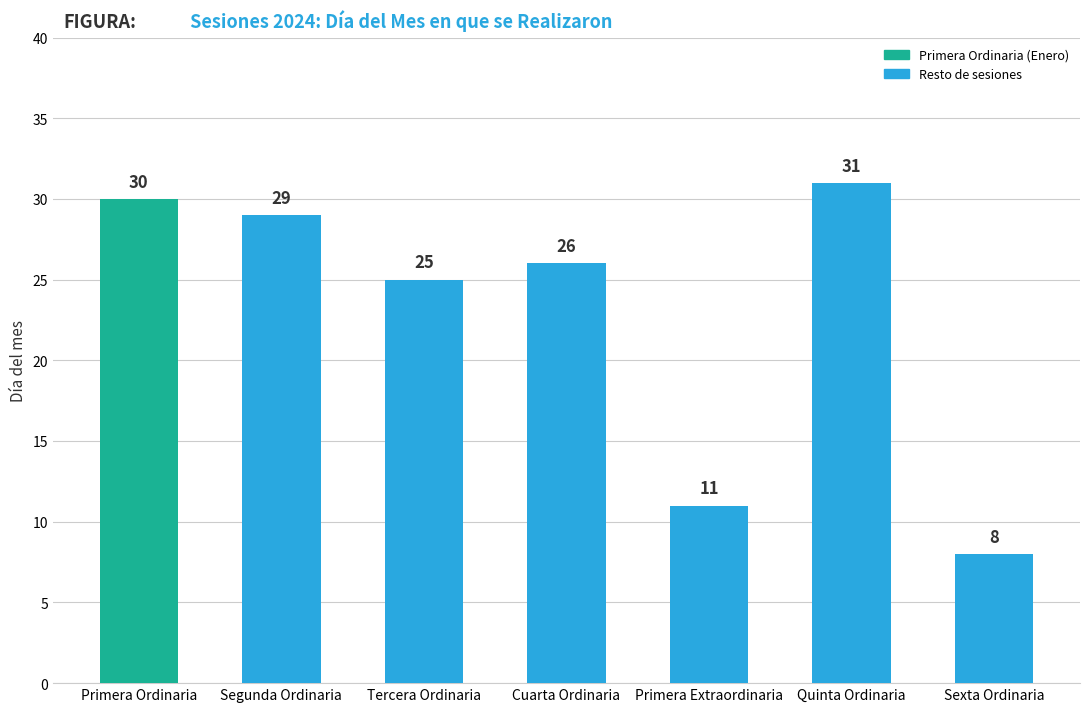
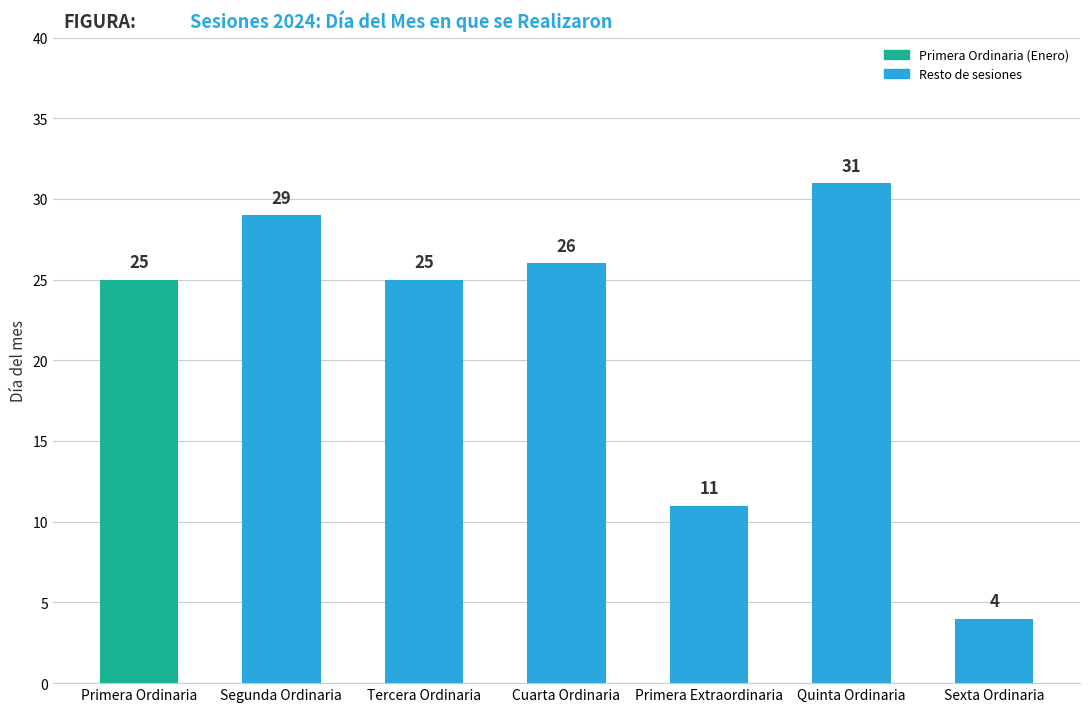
  {
-   "Primera Ordinaria": 30,
+   "Primera Ordinaria": 25,
    "Segunda Ordinaria": 29,
    "Tercera Ordinaria": 25,
    "Cuarta Ordinaria": 26,
    "Primera Extraordinaria": 11,
    "Quinta Ordinaria": 31,
-   "Sexta Ordinaria": 8
+   "Sexta Ordinaria": 4
  }
